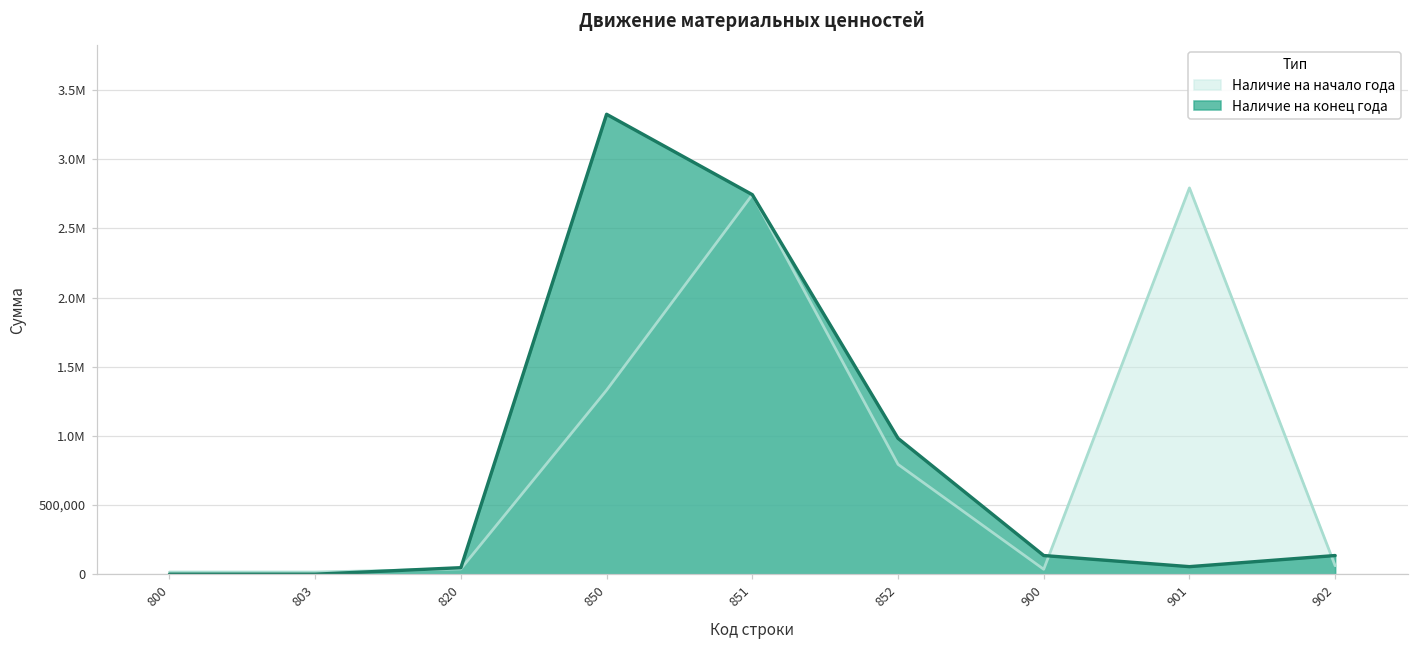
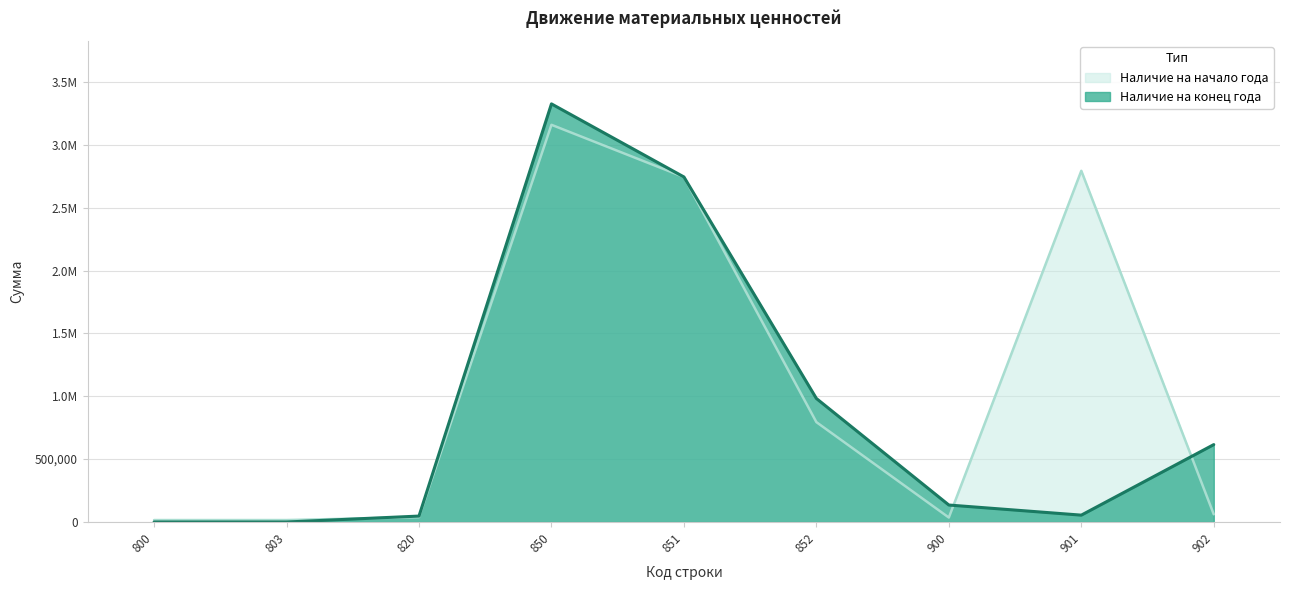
  {
    "Наличие на начало года": {
-     "850": "1,330,000",
+     "850": "3,160,000",
      "852": "790,000",
      "900": "40,000",
      "901": "2,790,000",
      "902": "60,000"
    },
    "Наличие на конец года": {
      "850": "3,330,000",
      "852": "980,000",
      "900": "140,000",
      "901": "50,000",
-     "902": "140,000"
+     "902": "620,000"
    }
  }
